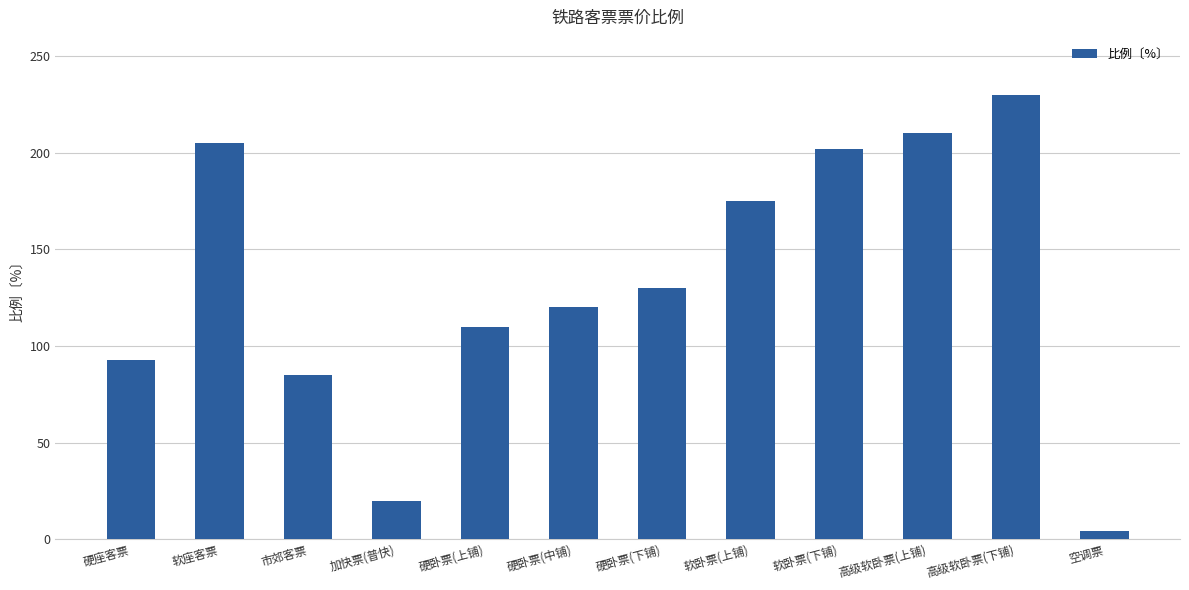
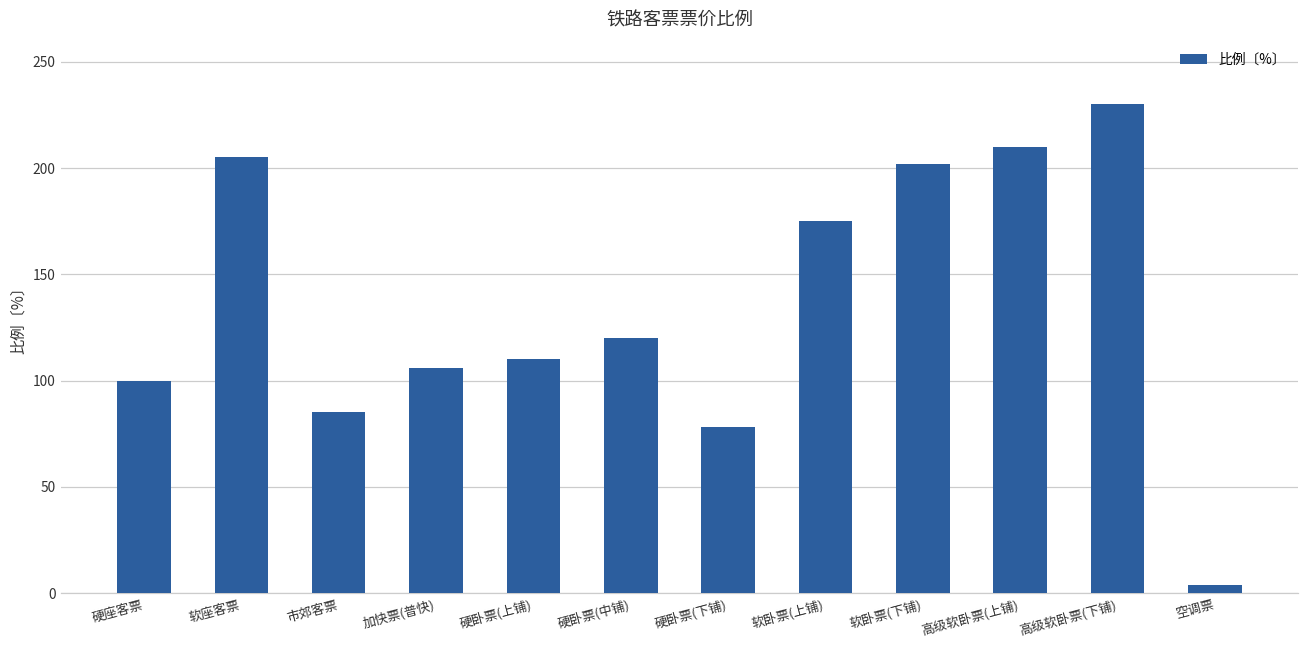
  {
-   "硬座客票": 93,
+   "硬座客票": 100,
    "软座客票": 205,
    "市郊客票": 85,
-   "加快票(普快)": 20,
+   "加快票(普快)": 106,
    "硬卧票(上铺)": 110,
    "硬卧票(中铺)": 120,
-   "硬卧票(下铺)": 130,
+   "硬卧票(下铺)": 78,
    "软卧票(上铺)": 175,
    "软卧票(下铺)": 202,
    "高级软卧票(上铺)": 210,
    "高级软卧票(下铺)": 230,
    "空调票": 4
  }
